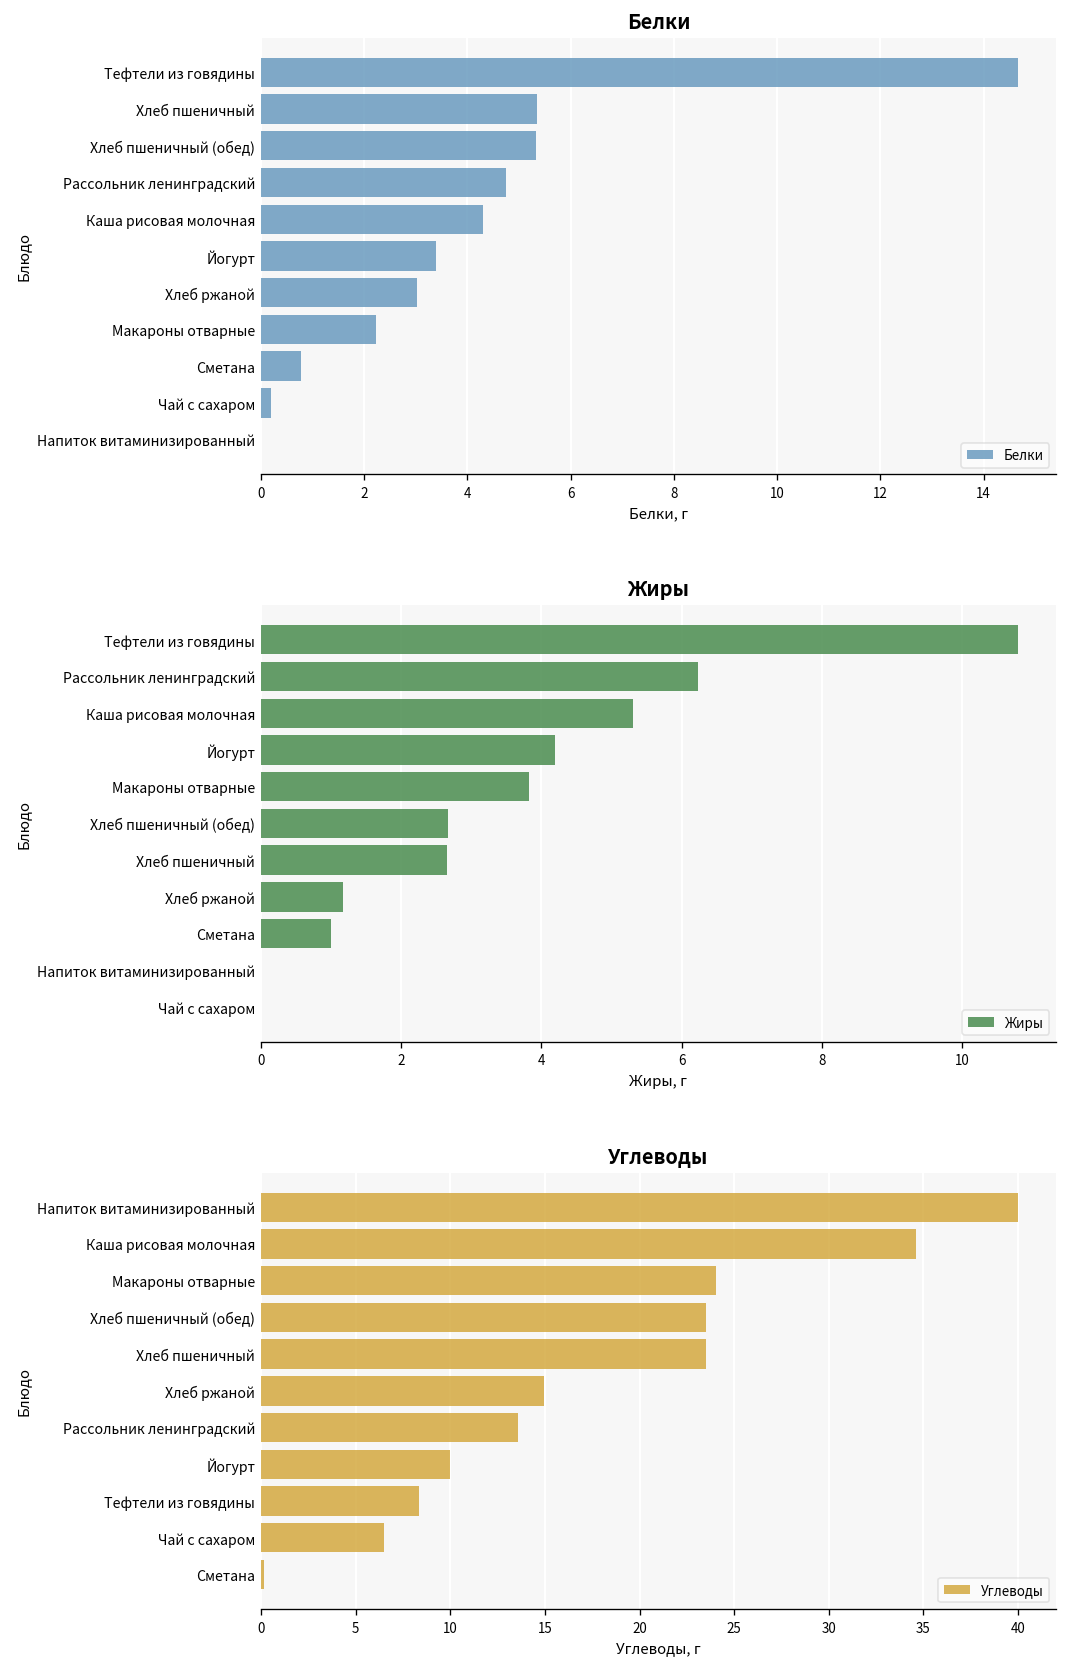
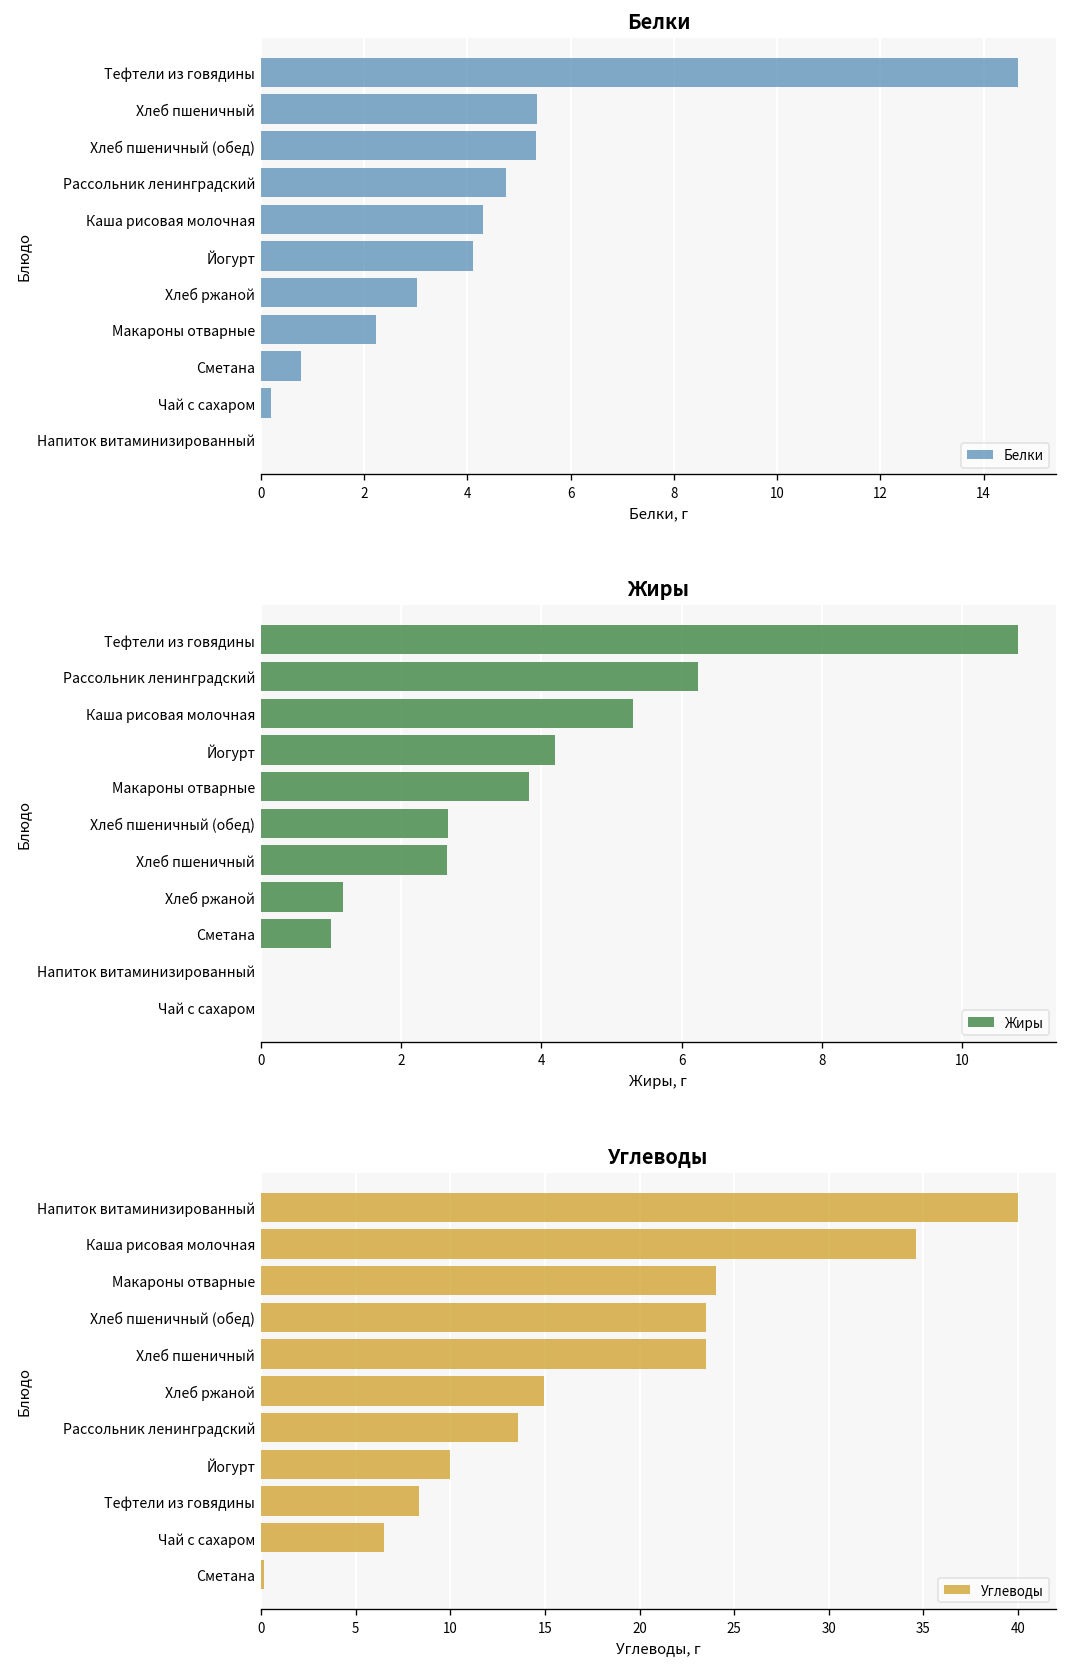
  {
    "Белки": {
      "Тефтели из говядины": 14.7,
      "Хлеб пшеничный": 5.3,
      "Хлеб пшеничный (обед)": 5.3,
      "Рассольник ленинградский": 4.7,
      "Каша рисовая молочная": 4.3,
-     "Йогурт": 3.4,
+     "Йогурт": 4.1,
      "Хлеб ржаной": 3.0,
      "Макароны отварные": 2.2,
      "Сметана": 0.8,
      "Чай с сахаром": 0.2,
      "Напиток витаминизированный": 0.0
    },
    "Жиры": {
      "Тефтели из говядины": 10.8,
      "Рассольник ленинградский": 6.2,
      "Каша рисовая молочная": 5.3,
      "Йогурт": 4.2,
      "Макароны отварные": 3.8,
      "Хлеб пшеничный (обед)": 2.7,
      "Хлеб пшеничный": 2.7,
      "Хлеб ржаной": 1.2,
      "Сметана": 1.0,
      "Напиток витаминизированный": 0.0,
      "Чай с сахаром": 0.0
    },
    "Углеводы": {
      "Напиток витаминизированный": 40.0,
      "Каша рисовая молочная": 34.6,
      "Макароны отварные": 24.0,
      "Хлеб пшеничный (обед)": 23.5,
      "Хлеб пшеничный": 23.5,
      "Хлеб ржаной": 14.9,
      "Рассольник ленинградский": 13.6,
      "Йогурт": 10.0,
      "Тефтели из говядины": 8.4,
      "Чай с сахаром": 6.5,
      "Сметана": 0.2
    }
  }
